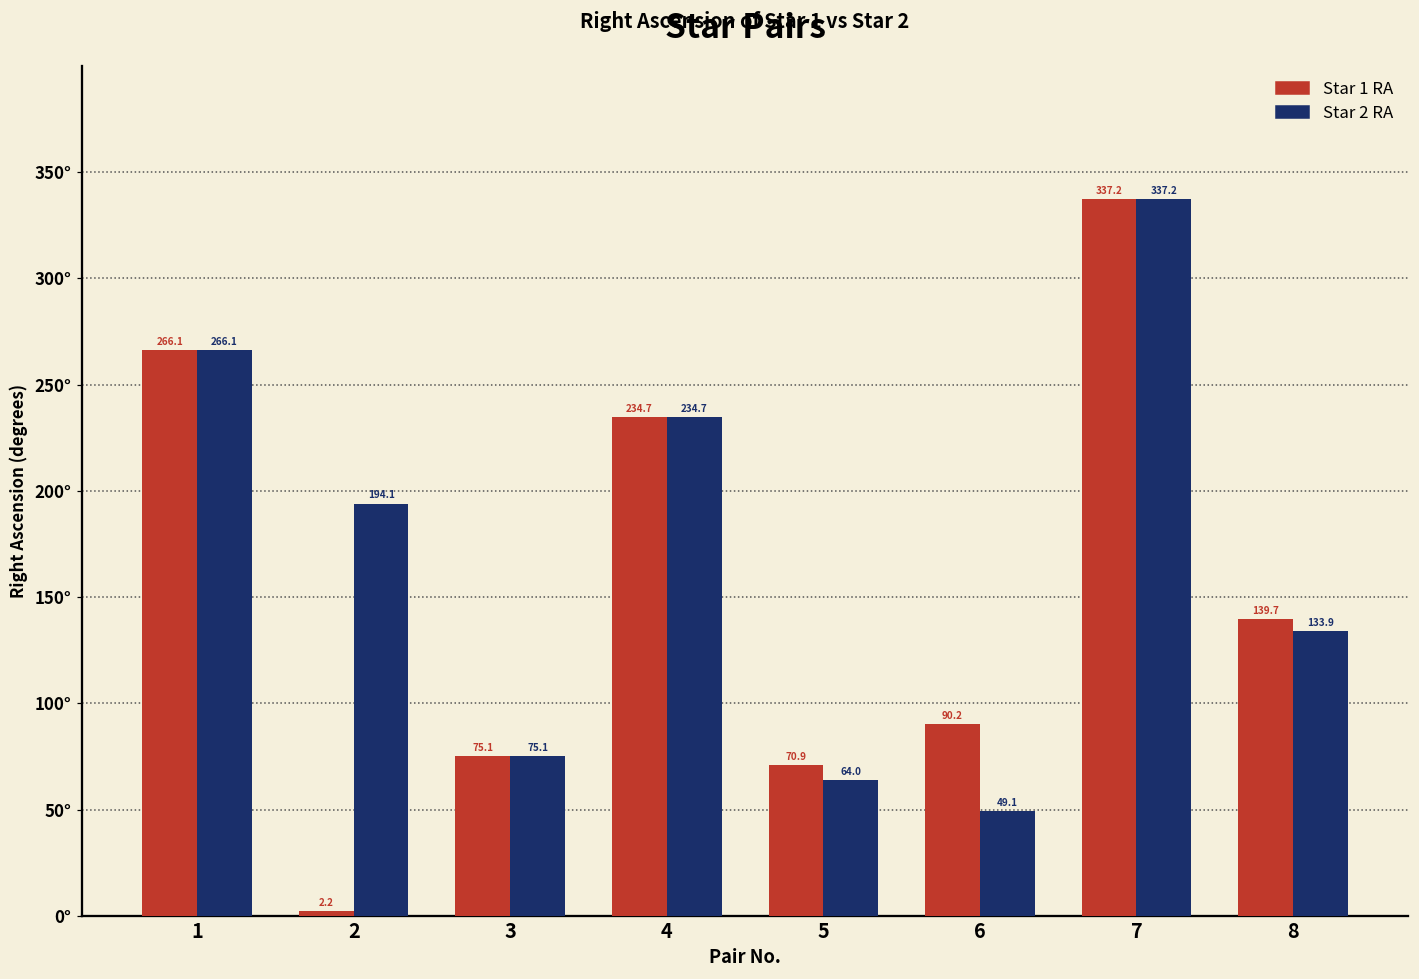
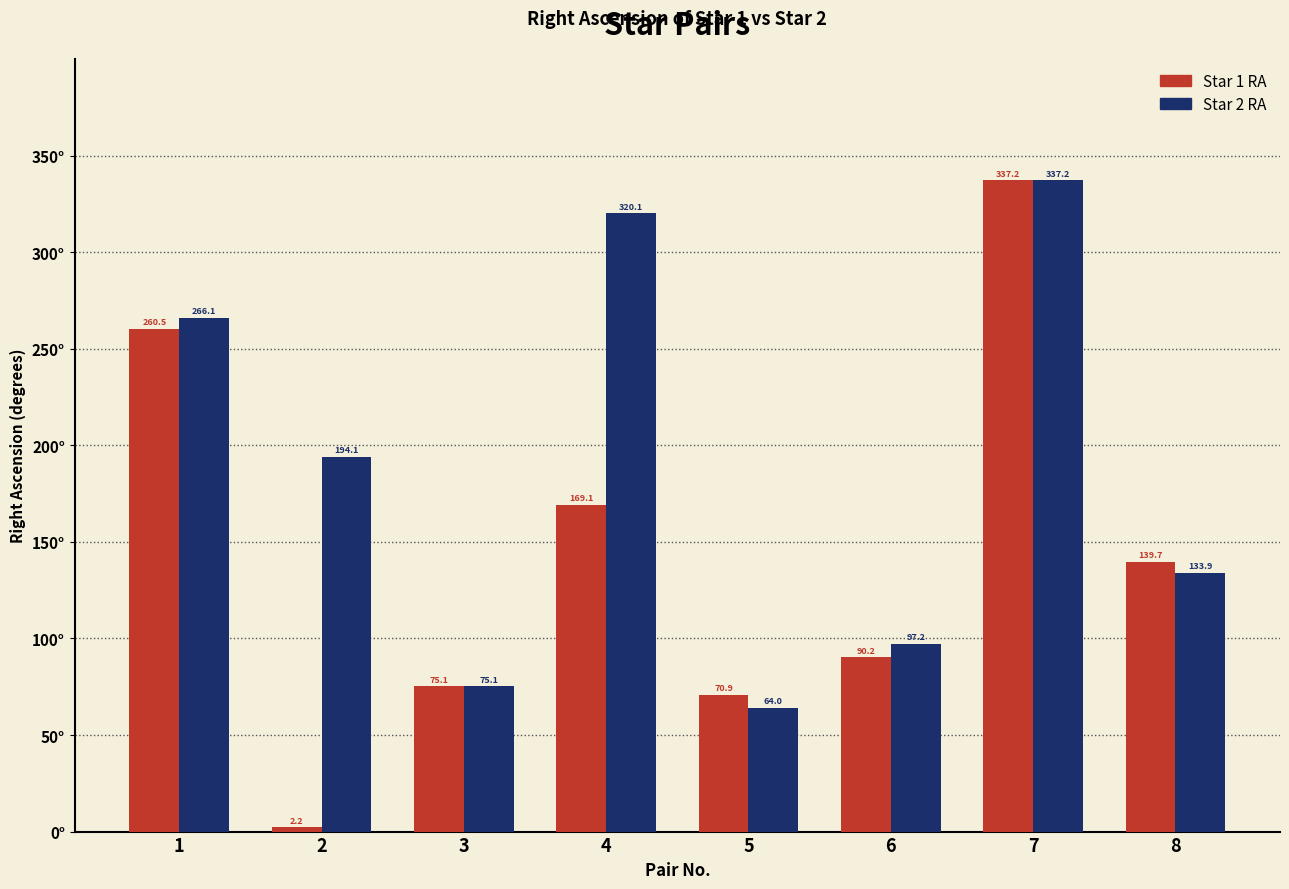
  {
    "Star 1 RA": {
-     "1": 266.1,
+     "1": 260.5,
      "2": 2.2,
      "3": 75.1,
-     "4": 234.7,
+     "4": 169.1,
      "5": 70.9,
      "6": 90.2,
      "7": 337.2,
      "8": 139.7
    },
    "Star 2 RA": {
      "1": 266.1,
      "2": 194.1,
      "3": 75.1,
-     "4": 234.7,
+     "4": 320.1,
      "5": 64.0,
-     "6": 49.1,
+     "6": 97.2,
      "7": 337.2,
      "8": 133.9
    }
  }
